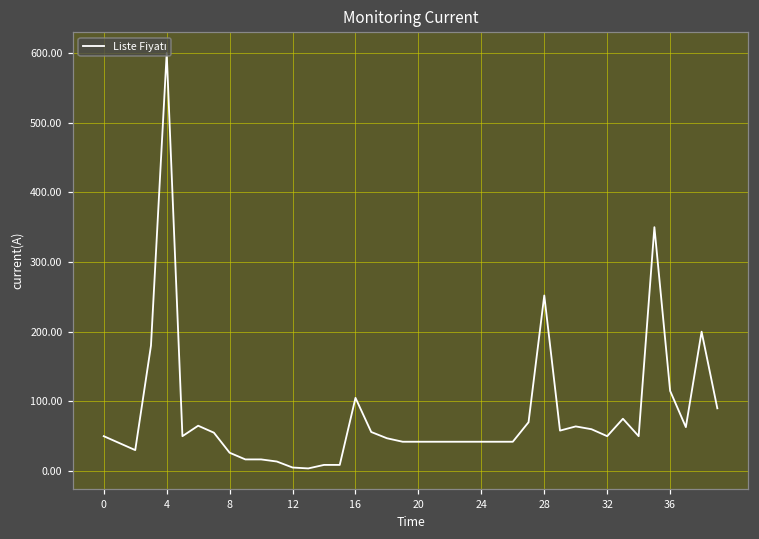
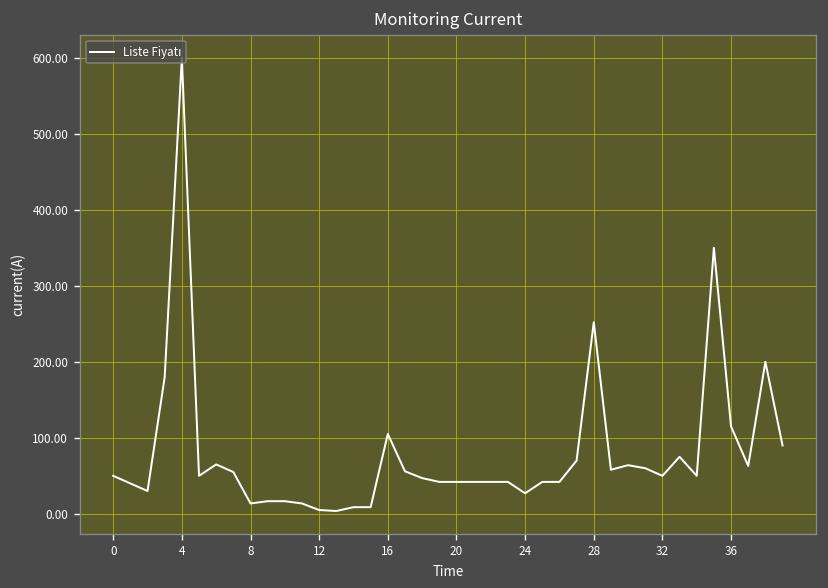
  {
    "0": 50,
-   "8": 30,
+   "8": 10,
    "12": 10,
    "16": 110,
    "20": 40,
-   "24": 40,
+   "24": 30,
    "28": 250,
    "32": 50,
    "36": 120
  }
